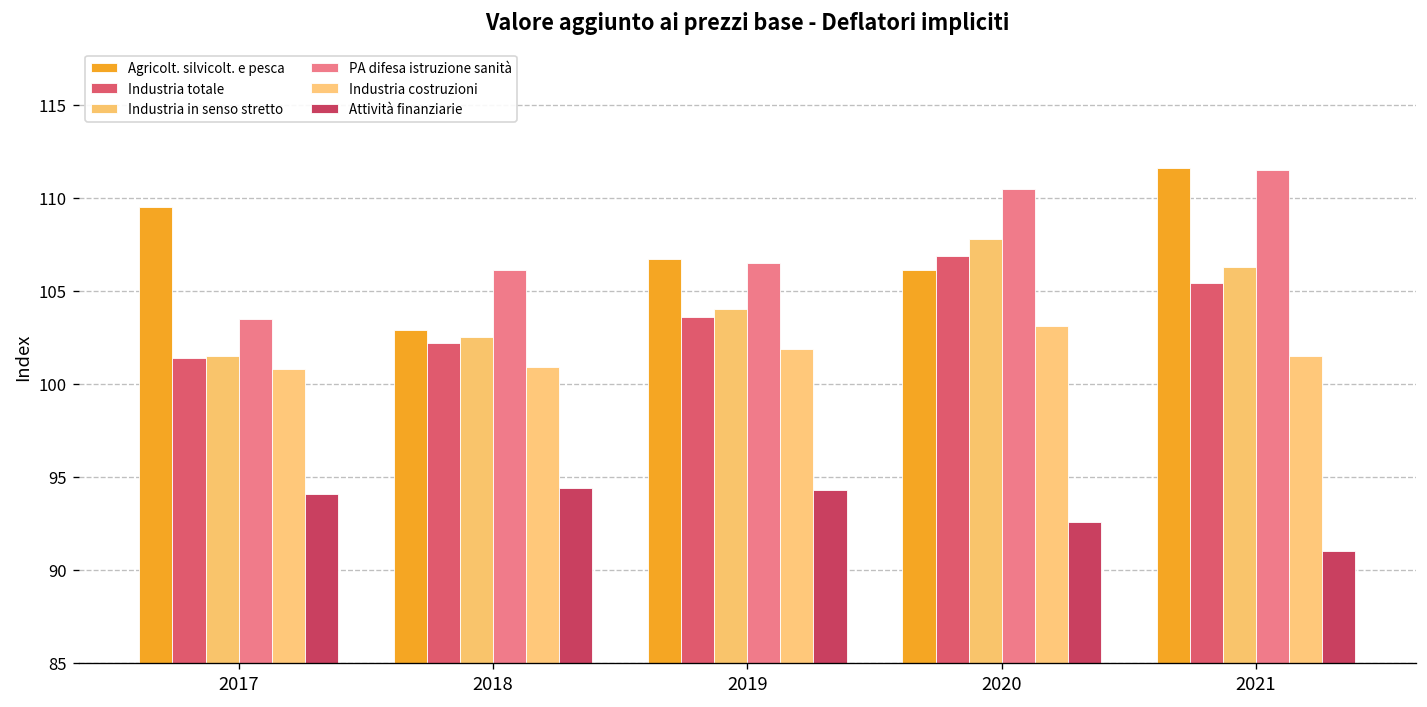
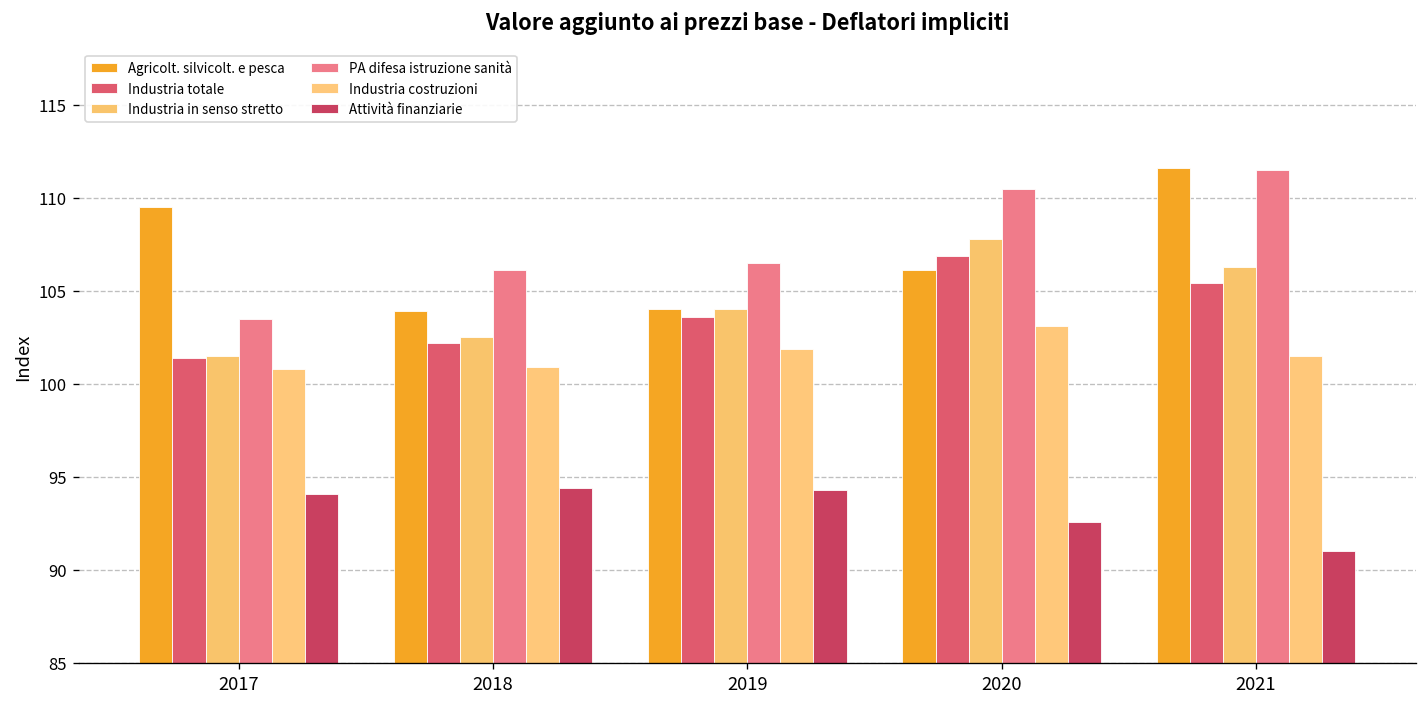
  {
    "Agricolt. silvicolt. e pesca": {
      "2017": 109.5,
-     "2018": 102.9,
-     "2019": 106.7,
+     "2018": 103.9,
+     "2019": 104.0,
      "2020": 106.1,
      "2021": 111.6
    }
  }
